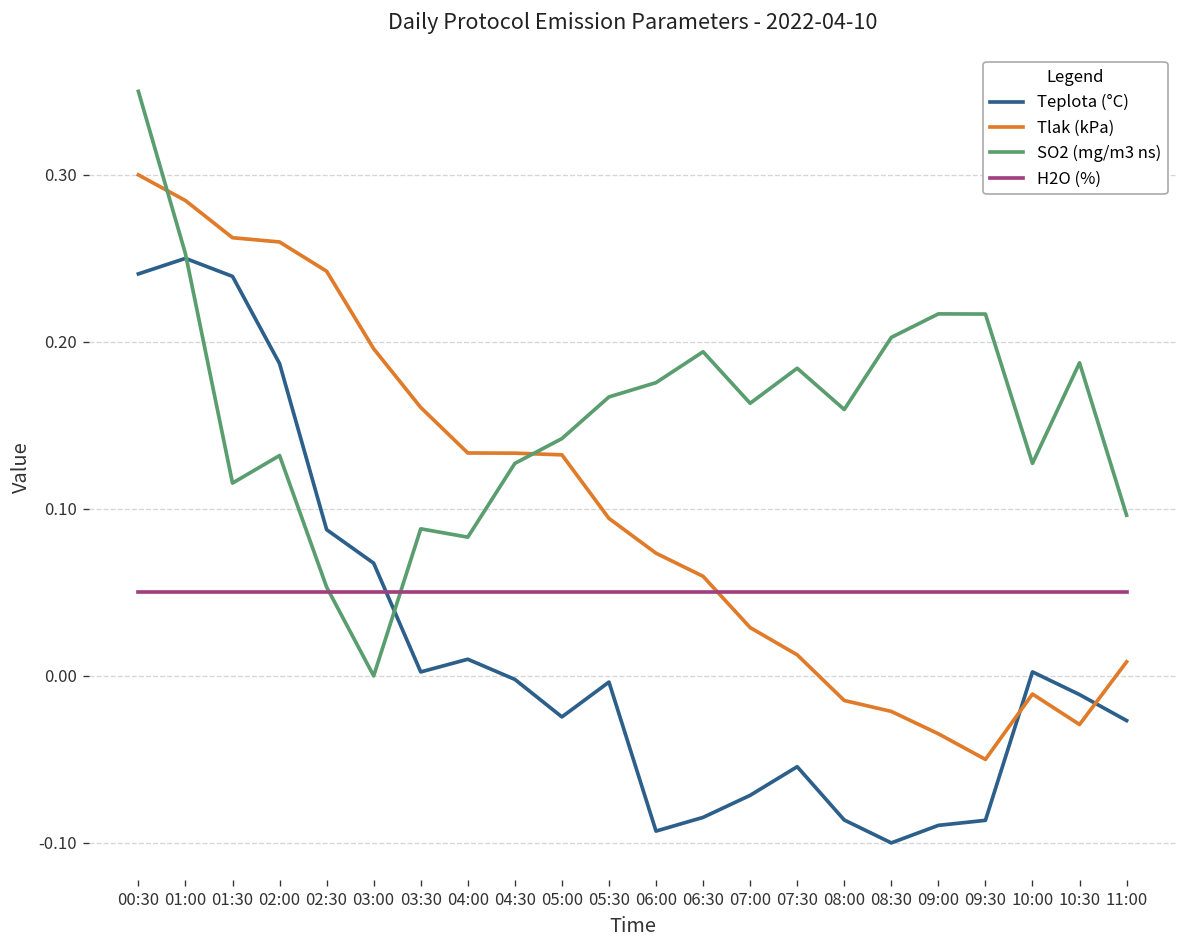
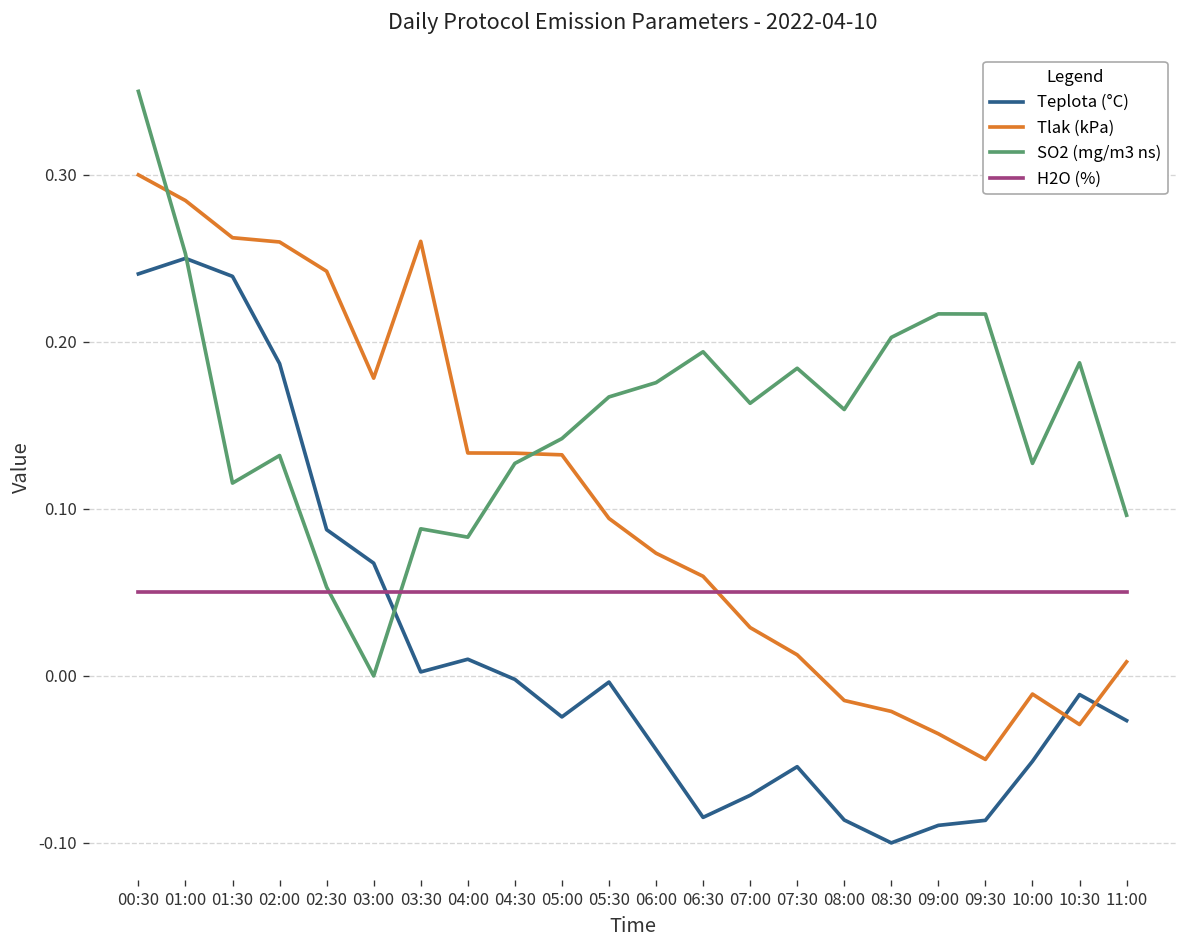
  {
    "Teplota (°C)": {
      "00:30": 0.241,
      "01:00": 0.250,
      "01:30": 0.239,
      "02:00": 0.187,
      "02:30": 0.088,
      "03:00": 0.067,
      "03:30": 0.002,
      "04:00": 0.010,
      "04:30": -0.002,
      "05:00": -0.025,
      "05:30": -0.004,
-     "06:00": -0.093,
+     "06:00": -0.044,
      "06:30": -0.085,
      "07:00": -0.072,
      "07:30": -0.054,
      "08:00": -0.086,
      "08:30": -0.100,
      "09:00": -0.090,
      "09:30": -0.086,
-     "10:00": 0.002,
+     "10:00": -0.051,
      "10:30": -0.011,
      "11:00": -0.027
    },
    "Tlak (kPa)": {
      "00:30": 0.300,
      "01:00": 0.285,
      "01:30": 0.262,
      "02:00": 0.260,
      "02:30": 0.242,
-     "03:00": 0.196,
-     "03:30": 0.161,
+     "03:00": 0.178,
+     "03:30": 0.260,
      "04:00": 0.133,
      "04:30": 0.133,
      "05:00": 0.132,
      "05:30": 0.094,
      "06:00": 0.073,
      "06:30": 0.060,
      "07:00": 0.029,
      "07:30": 0.013,
      "08:00": -0.015,
      "08:30": -0.021,
      "09:00": -0.035,
      "09:30": -0.050,
      "10:00": -0.011,
      "10:30": -0.029,
      "11:00": 0.008
    },
    "SO2 (mg/m3 ns)": {
      "00:30": 0.350,
      "01:00": 0.253,
      "01:30": 0.115,
      "02:00": 0.132,
      "02:30": 0.053,
      "03:00": 0.000,
      "03:30": 0.088,
      "04:00": 0.083,
      "04:30": 0.127,
      "05:00": 0.142,
      "05:30": 0.167,
      "06:00": 0.176,
      "06:30": 0.194,
      "07:00": 0.163,
      "07:30": 0.184,
      "08:00": 0.160,
      "08:30": 0.203,
      "09:00": 0.217,
      "09:30": 0.217,
      "10:00": 0.127,
      "10:30": 0.187,
      "11:00": 0.096
    },
    "H2O (%)": {
      "00:30": 0.050,
      "01:00": 0.050,
      "01:30": 0.050,
      "02:00": 0.050,
      "02:30": 0.050,
      "03:00": 0.050,
      "03:30": 0.050,
      "04:00": 0.050,
      "04:30": 0.050,
      "05:00": 0.050,
      "05:30": 0.050,
      "06:00": 0.050,
      "06:30": 0.050,
      "07:00": 0.050,
      "07:30": 0.050,
      "08:00": 0.050,
      "08:30": 0.050,
      "09:00": 0.050,
      "09:30": 0.050,
      "10:00": 0.050,
      "10:30": 0.050,
      "11:00": 0.050
    }
  }
